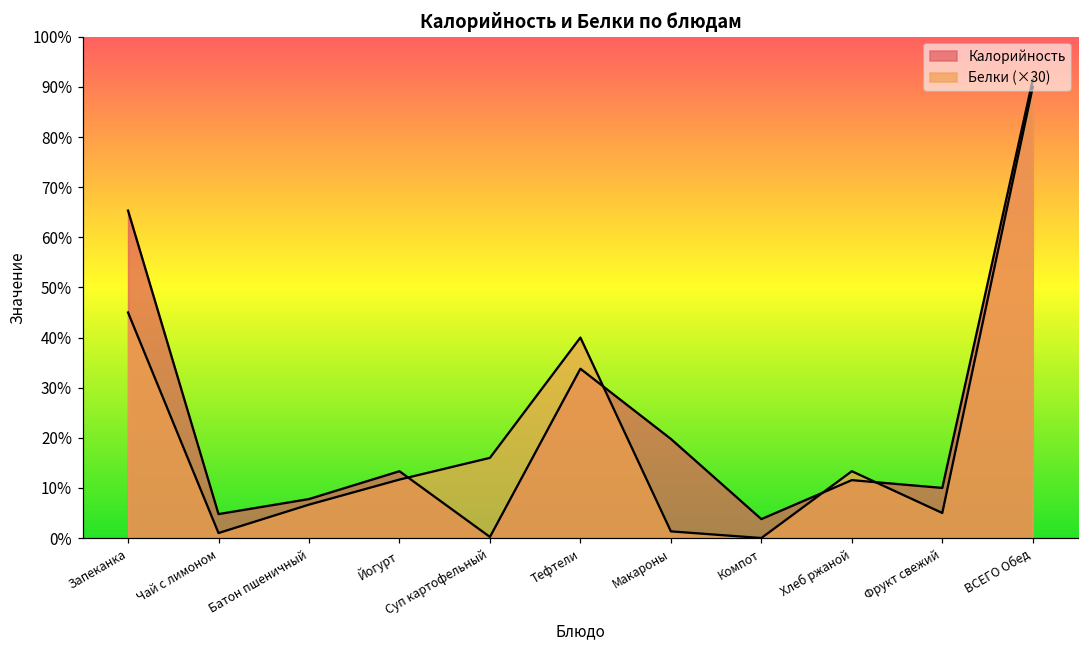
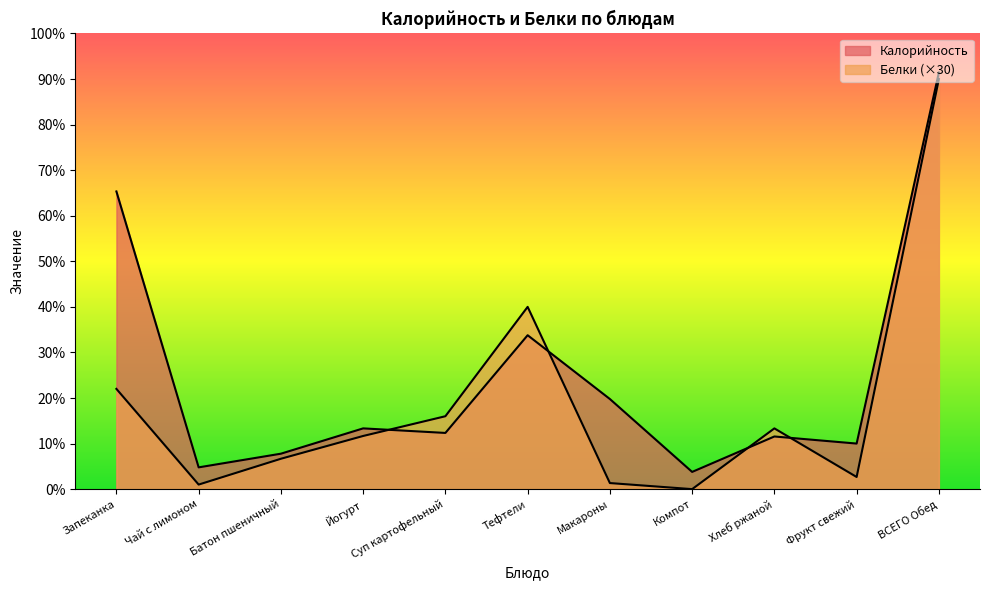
  {
    "Калорийность": {
      "Запеканка": "65%",
      "Чай с лимоном": "5%",
      "Батон пшеничный": "8%",
      "Йогурт": "13%",
-     "Суп картофельный": "0%",
+     "Суп картофельный": "12%",
      "Тефтели": "34%",
      "Макароны": "20%",
      "Компот": "4%",
      "Хлеб ржаной": "12%",
      "Фрукт свежий": "10%"
    },
    "Белки (×30)": {
-     "Запеканка": "45%",
+     "Запеканка": "22%",
      "Чай с лимоном": "1%",
      "Батон пшеничный": "7%",
      "Йогурт": "12%",
      "Суп картофельный": "16%",
      "Тефтели": "40%",
      "Макароны": "1%",
      "Компот": "0%",
      "Хлеб ржаной": "13%",
-     "Фрукт свежий": "5%"
+     "Фрукт свежий": "3%"
    }
  }
